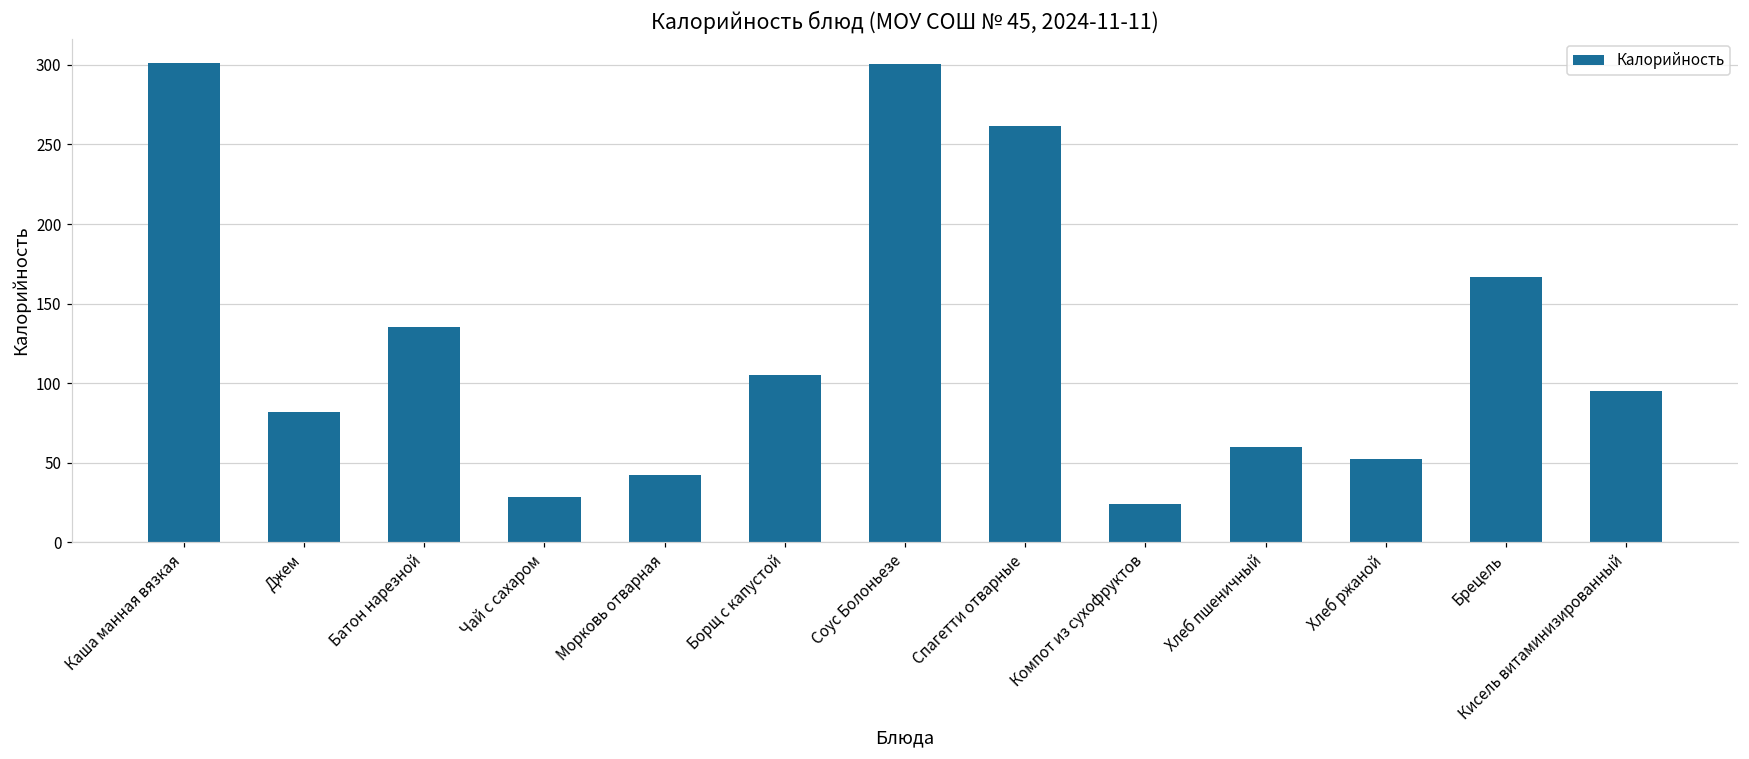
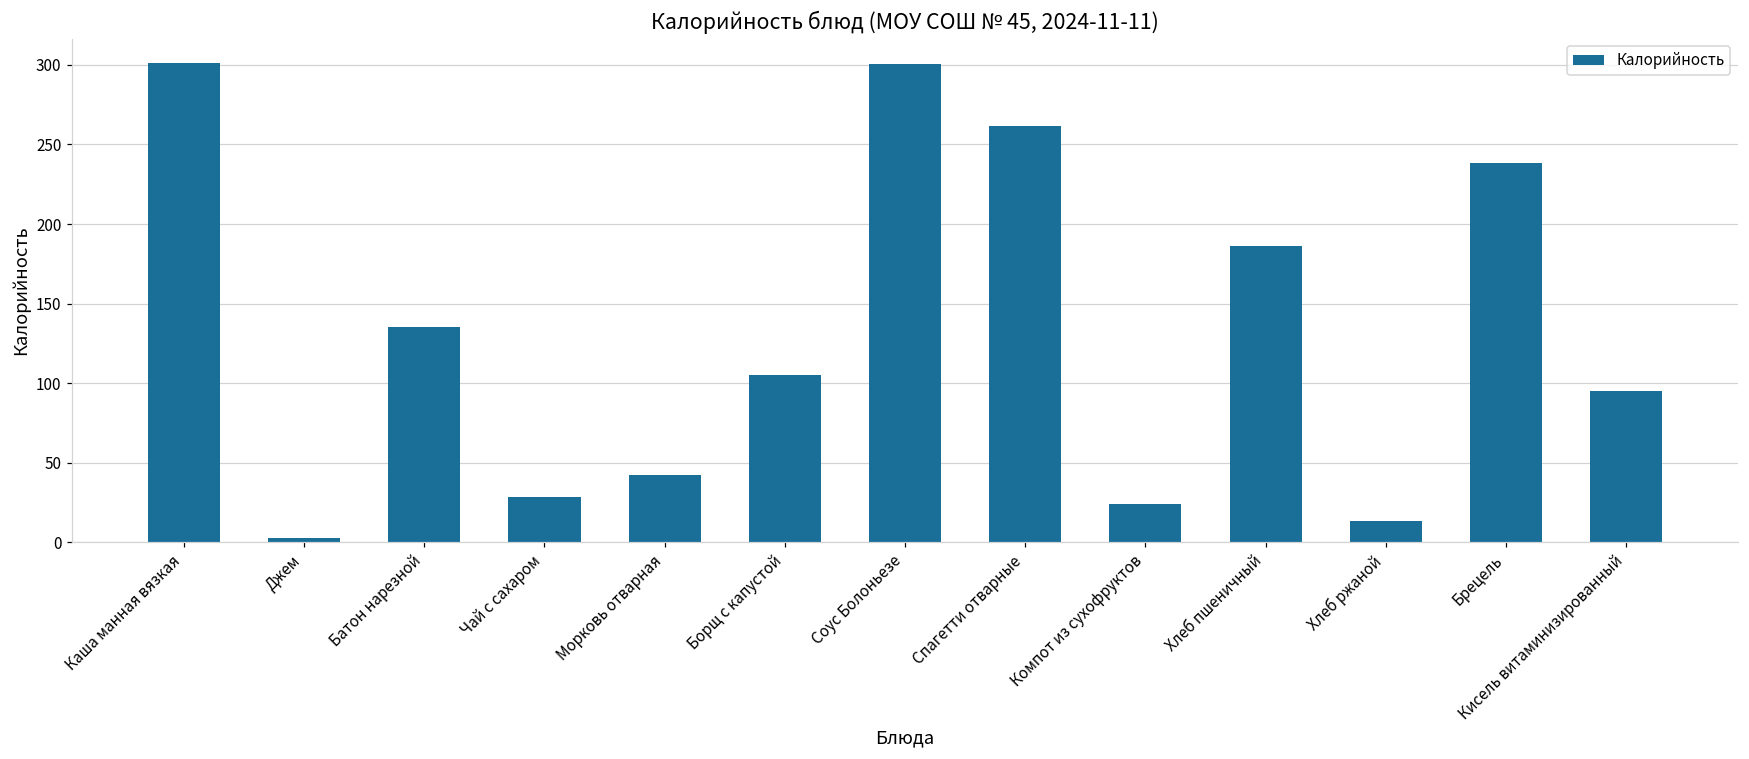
  {
    "Каша манная вязкая": 302,
-   "Джем": 82,
+   "Джем": 3,
    "Батон нарезной": 135,
    "Чай с сахаром": 28,
    "Морковь отварная": 42,
    "Борщ с капустой": 105,
    "Соус Болоньезе": 301,
    "Спагетти отварные": 262,
    "Компот из сухофруктов": 24,
-   "Хлеб пшеничный": 60,
-   "Хлеб ржаной": 52,
-   "Брецель": 167,
+   "Хлеб пшеничный": 186,
+   "Хлеб ржаной": 13,
+   "Брецель": 238,
    "Кисель витаминизированный": 95
  }
